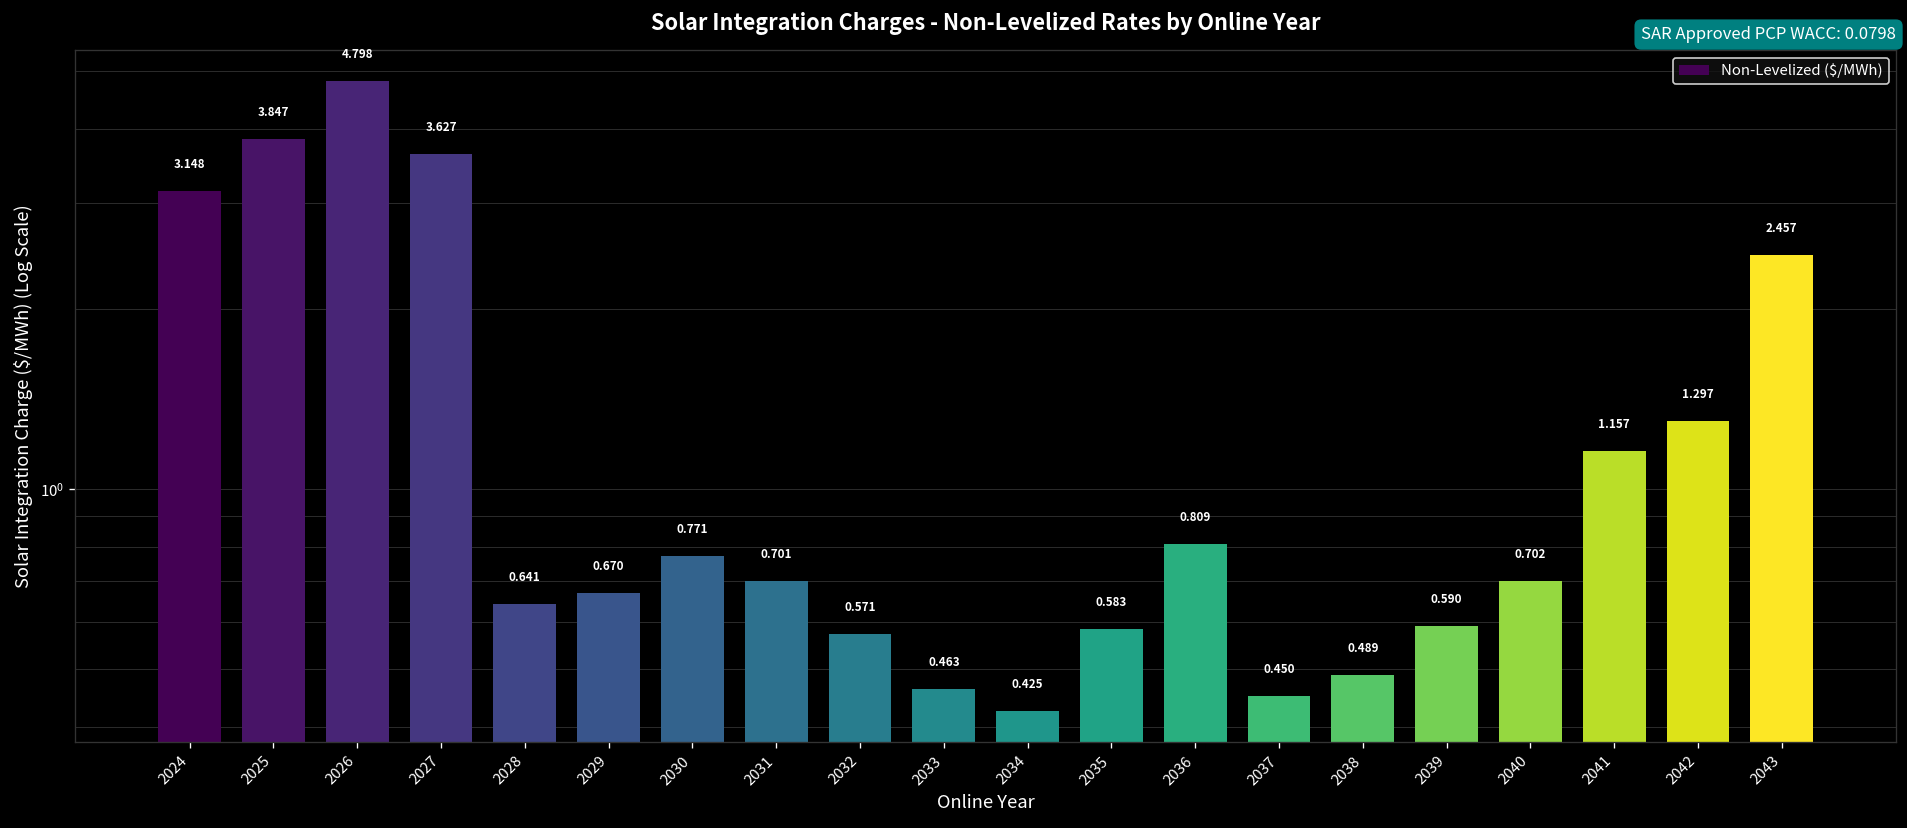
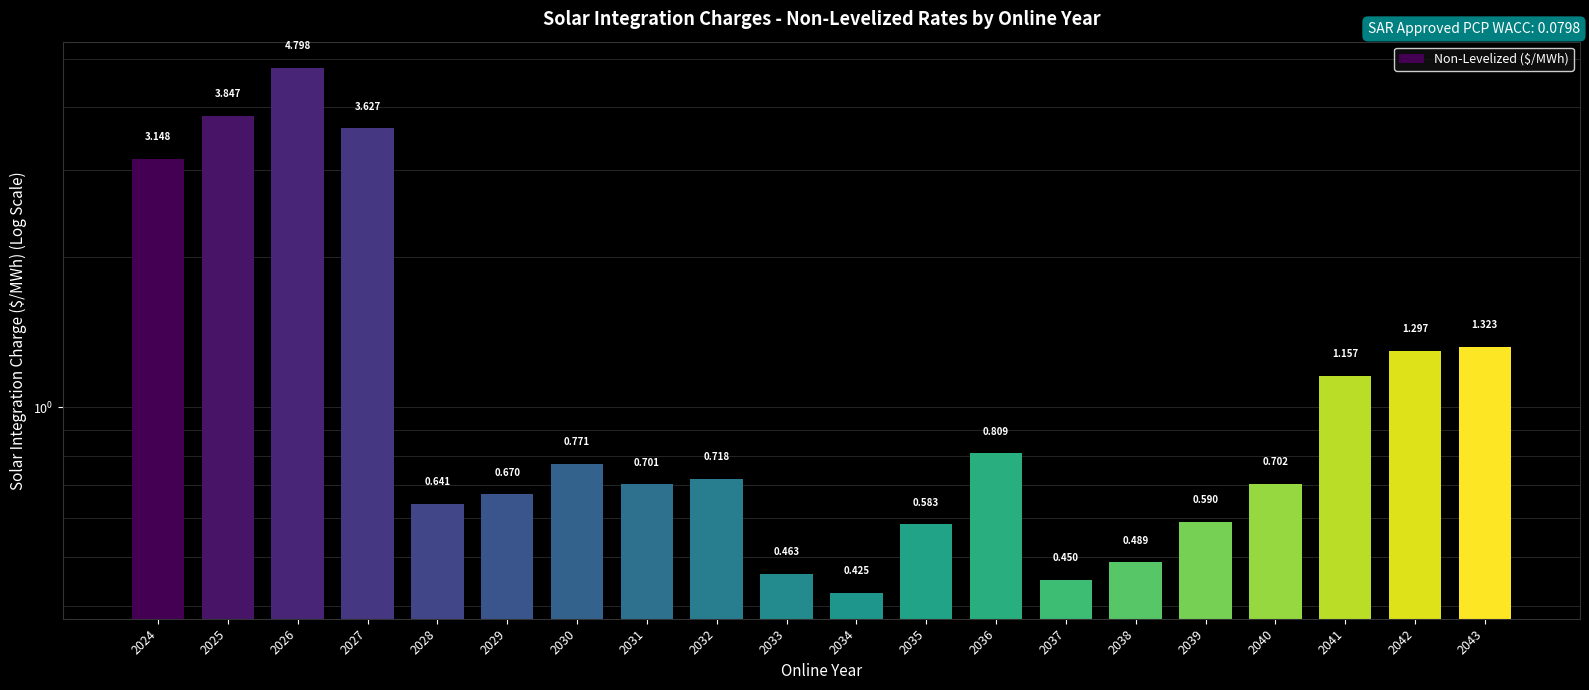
  {
    "2024": 3.148,
    "2025": 3.847,
    "2026": 4.798,
    "2027": 3.627,
    "2028": 0.641,
    "2029": 0.670,
    "2030": 0.771,
    "2031": 0.701,
-   "2032": 0.571,
+   "2032": 0.718,
    "2033": 0.463,
    "2034": 0.425,
    "2035": 0.583,
    "2036": 0.809,
    "2037": 0.450,
    "2038": 0.489,
    "2039": 0.590,
    "2040": 0.702,
    "2041": 1.157,
    "2042": 1.297,
-   "2043": 2.457
+   "2043": 1.323
  }
